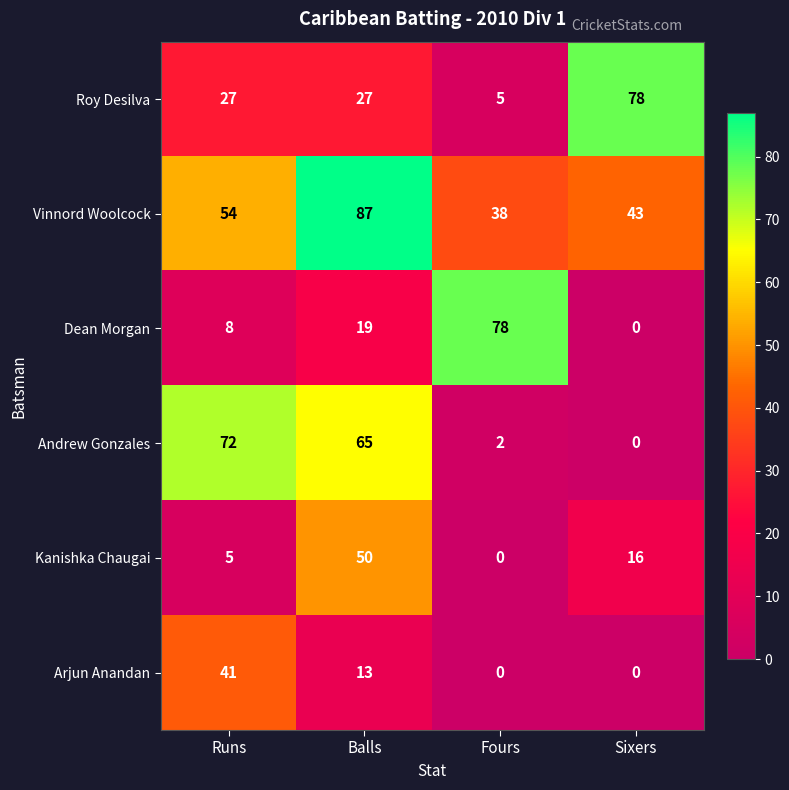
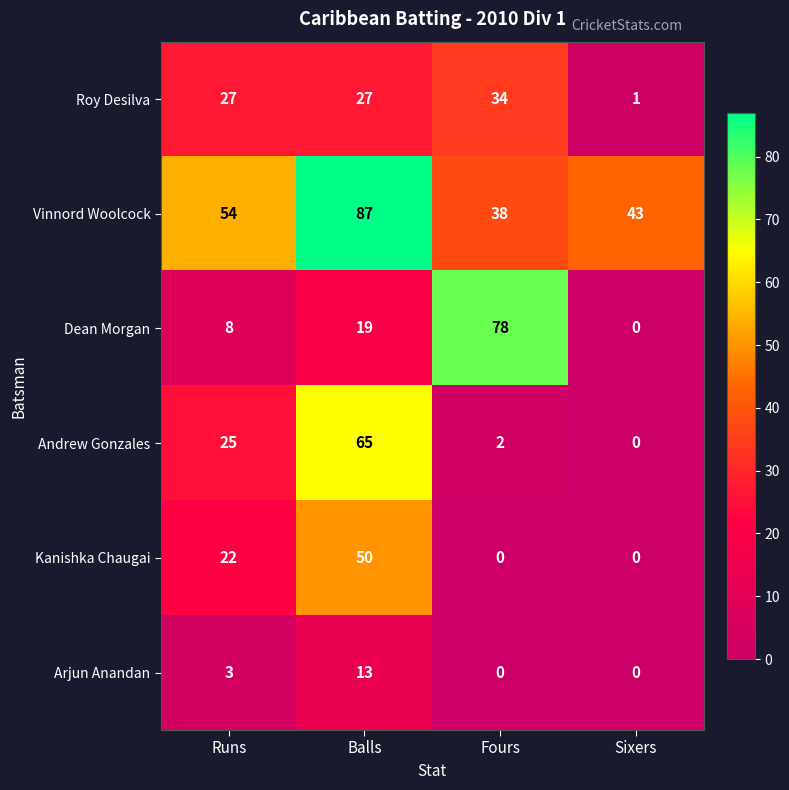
  {
    "Roy Desilva": {
      "Runs": 27,
      "Balls": 27,
-     "Fours": 5,
-     "Sixers": 78
+     "Fours": 34,
+     "Sixers": 1
    },
    "Vinnord Woolcock": {
      "Runs": 54,
      "Balls": 87,
      "Fours": 38,
      "Sixers": 43
    },
    "Dean Morgan": {
      "Runs": 8,
      "Balls": 19,
      "Fours": 78,
      "Sixers": 0
    },
    "Andrew Gonzales": {
-     "Runs": 72,
+     "Runs": 25,
      "Balls": 65,
      "Fours": 2,
      "Sixers": 0
    },
    "Kanishka Chaugai": {
-     "Runs": 5,
+     "Runs": 22,
      "Balls": 50,
      "Fours": 0,
-     "Sixers": 16
+     "Sixers": 0
    },
    "Arjun Anandan": {
-     "Runs": 41,
+     "Runs": 3,
      "Balls": 13,
      "Fours": 0,
      "Sixers": 0
    }
  }
